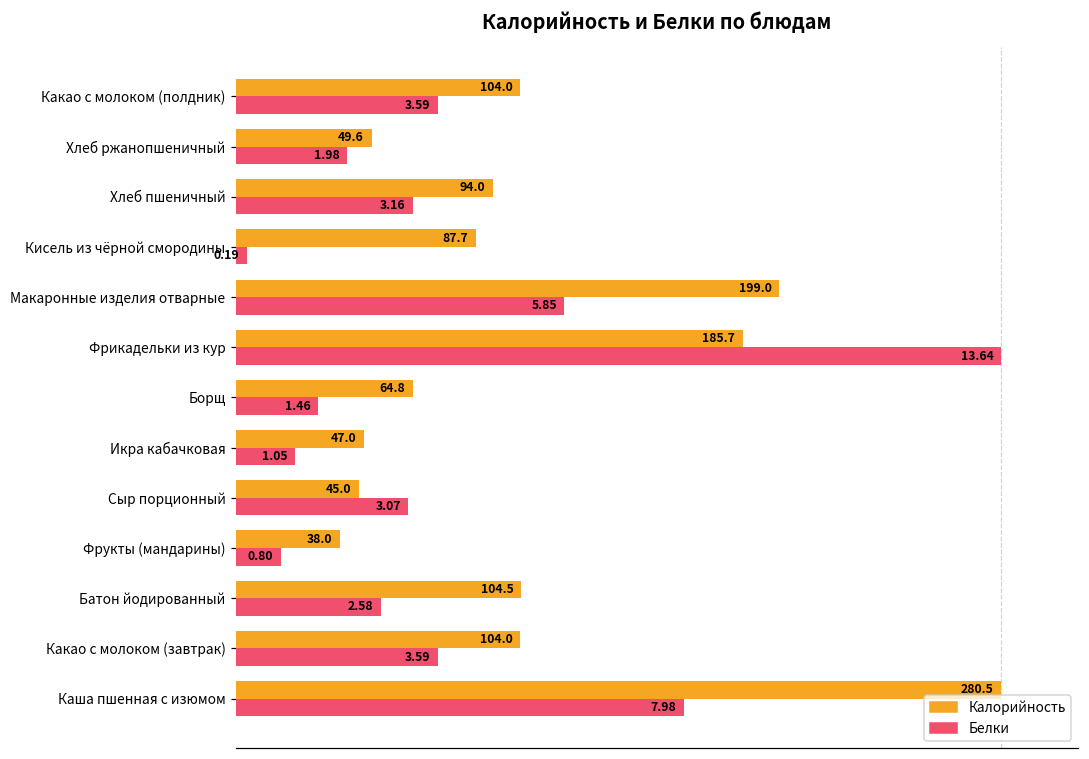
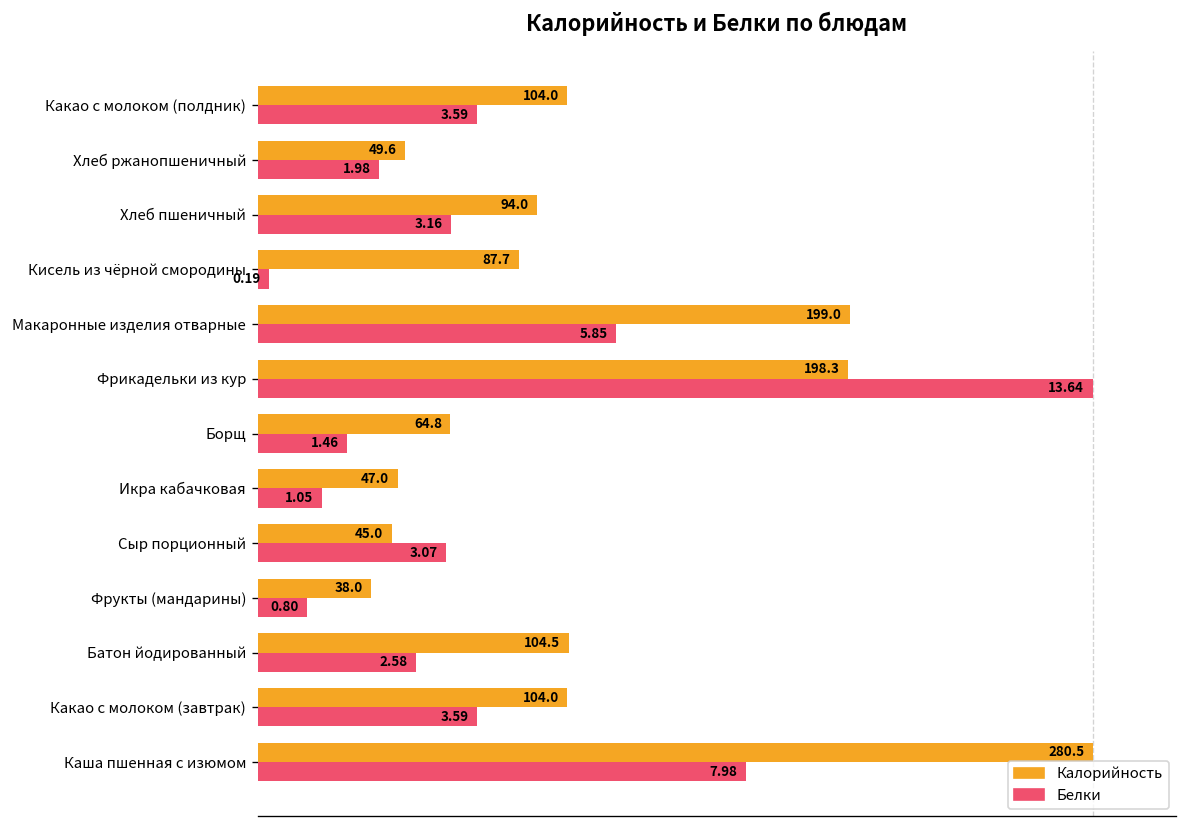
  {
    "Калорийность": {
-     "Фрикадельки из кур": 185.7
+     "Фрикадельки из кур": 198.3
    }
  }
